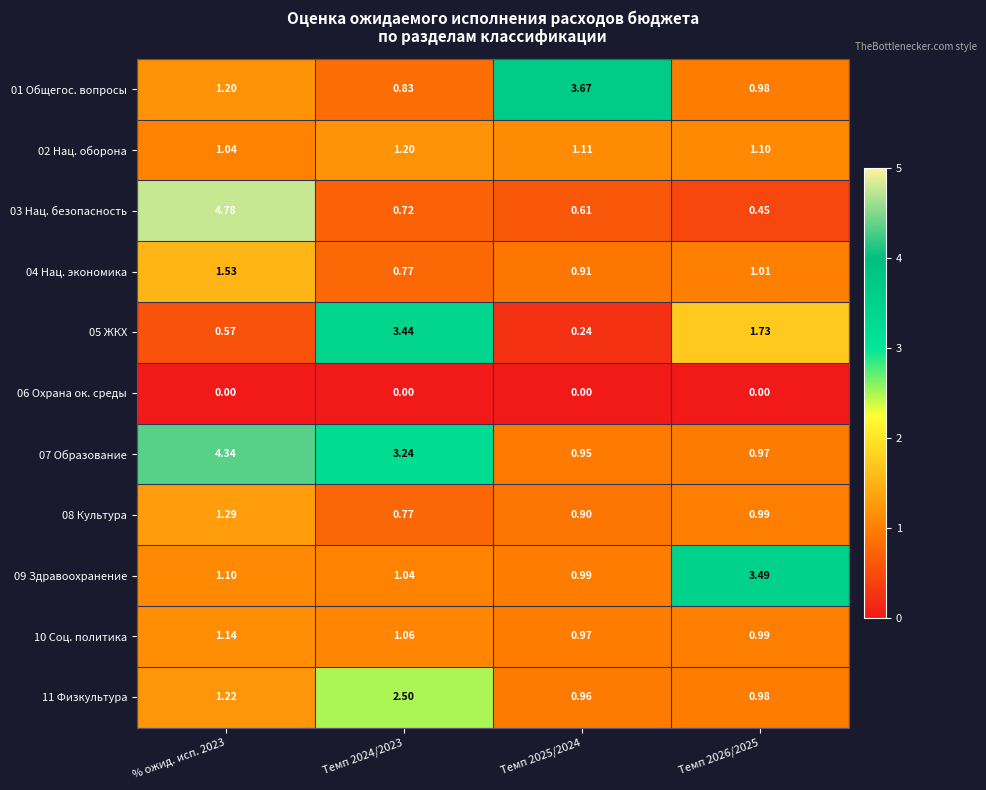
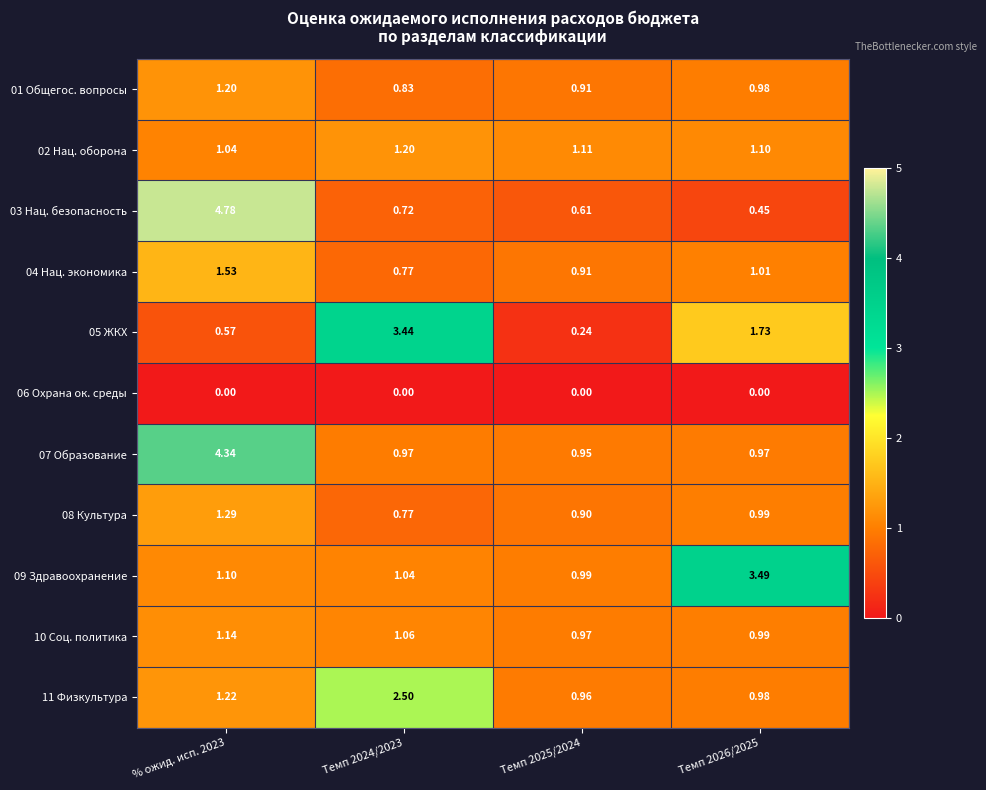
  {
    "01 Общегос. вопросы": {
      "% ожид. исп. 2023": 1.20,
      "Темп 2024/2023": 0.83,
-     "Темп 2025/2024": 3.67,
+     "Темп 2025/2024": 0.91,
      "Темп 2026/2025": 0.98
    },
    "02 Нац. оборона": {
      "% ожид. исп. 2023": 1.04,
      "Темп 2024/2023": 1.20,
      "Темп 2025/2024": 1.11,
      "Темп 2026/2025": 1.10
    },
    "03 Нац. безопасность": {
      "% ожид. исп. 2023": 4.78,
      "Темп 2024/2023": 0.72,
      "Темп 2025/2024": 0.61,
      "Темп 2026/2025": 0.45
    },
    "04 Нац. экономика": {
      "% ожид. исп. 2023": 1.53,
      "Темп 2024/2023": 0.77,
      "Темп 2025/2024": 0.91,
      "Темп 2026/2025": 1.01
    },
    "05 ЖКХ": {
      "% ожид. исп. 2023": 0.57,
      "Темп 2024/2023": 3.44,
      "Темп 2025/2024": 0.24,
      "Темп 2026/2025": 1.73
    },
    "06 Охрана ок. среды": {
      "% ожид. исп. 2023": 0.00,
      "Темп 2024/2023": 0.00,
      "Темп 2025/2024": 0.00,
      "Темп 2026/2025": 0.00
    },
    "07 Образование": {
      "% ожид. исп. 2023": 4.34,
-     "Темп 2024/2023": 3.24,
+     "Темп 2024/2023": 0.97,
      "Темп 2025/2024": 0.95,
      "Темп 2026/2025": 0.97
    },
    "08 Культура": {
      "% ожид. исп. 2023": 1.29,
      "Темп 2024/2023": 0.77,
      "Темп 2025/2024": 0.90,
      "Темп 2026/2025": 0.99
    },
    "09 Здравоохранение": {
      "% ожид. исп. 2023": 1.10,
      "Темп 2024/2023": 1.04,
      "Темп 2025/2024": 0.99,
      "Темп 2026/2025": 3.49
    },
    "10 Соц. политика": {
      "% ожид. исп. 2023": 1.14,
      "Темп 2024/2023": 1.06,
      "Темп 2025/2024": 0.97,
      "Темп 2026/2025": 0.99
    },
    "11 Физкультура": {
      "% ожид. исп. 2023": 1.22,
      "Темп 2024/2023": 2.50,
      "Темп 2025/2024": 0.96,
      "Темп 2026/2025": 0.98
    }
  }
